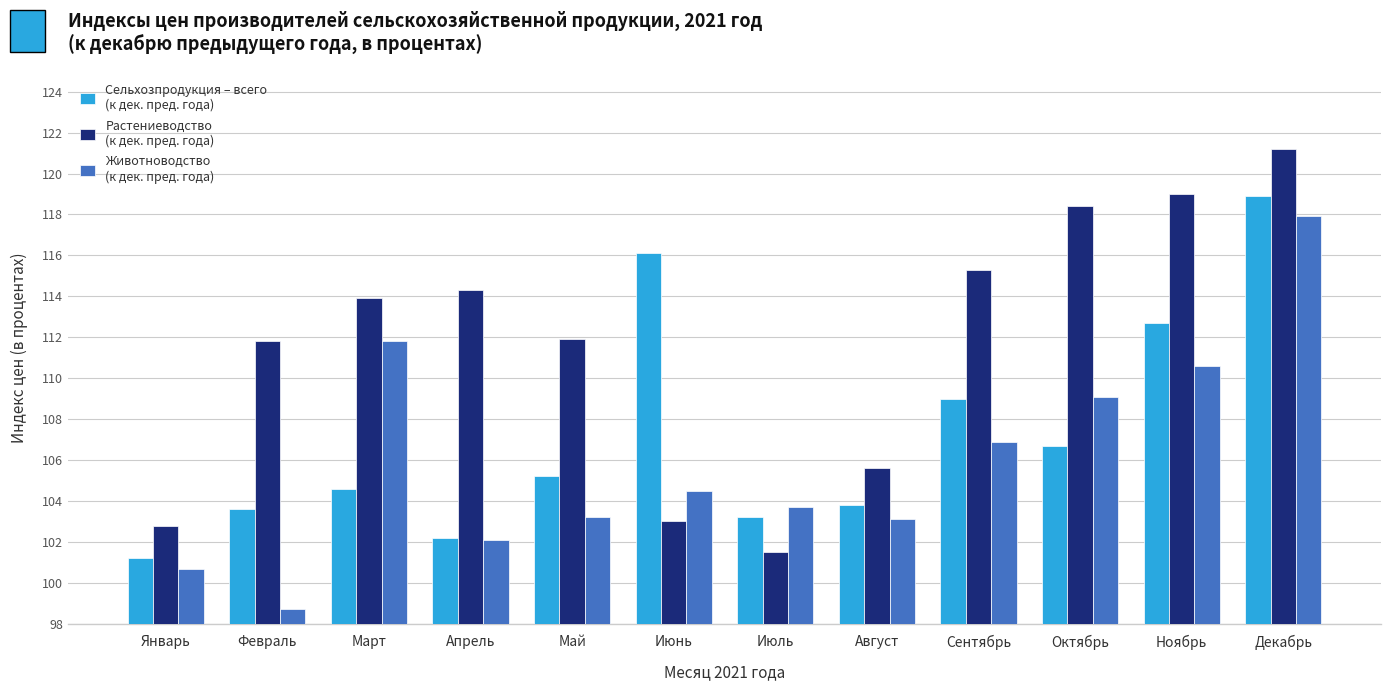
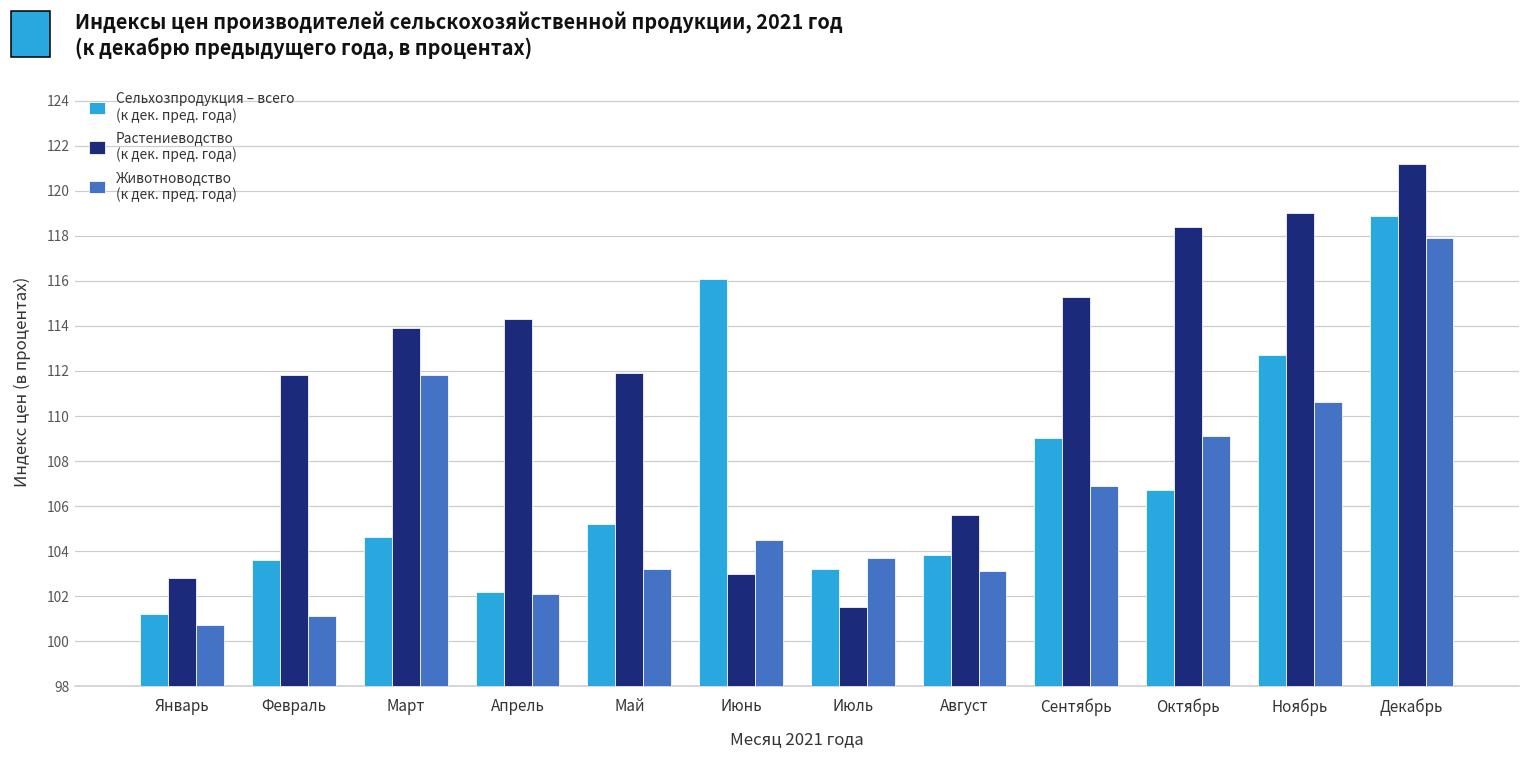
  {
    "Сельхозпродукция – всего (к дек. пред. года)": {
      "Январь": 101.2,
      "Февраль": 103.6,
      "Март": 104.6,
      "Апрель": 102.2,
      "Май": 105.2,
      "Июнь": 116.1,
      "Июль": 103.2,
      "Август": 103.8,
      "Сентябрь": 109.0,
      "Октябрь": 106.7,
      "Ноябрь": 112.7,
      "Декабрь": 118.9
    },
    "Растениеводство (к дек. пред. года)": {
      "Январь": 102.8,
      "Февраль": 111.8,
      "Март": 113.9,
      "Апрель": 114.3,
      "Май": 111.9,
      "Июнь": 103.0,
      "Июль": 101.5,
      "Август": 105.6,
      "Сентябрь": 115.3,
      "Октябрь": 118.4,
      "Ноябрь": 119.0,
      "Декабрь": 121.2
    },
    "Животноводство (к дек. пред. года)": {
      "Январь": 100.7,
-     "Февраль": 98.7,
+     "Февраль": 101.1,
      "Март": 111.8,
      "Апрель": 102.1,
      "Май": 103.2,
      "Июнь": 104.5,
      "Июль": 103.7,
      "Август": 103.1,
      "Сентябрь": 106.9,
      "Октябрь": 109.1,
      "Ноябрь": 110.6,
      "Декабрь": 117.9
    }
  }
